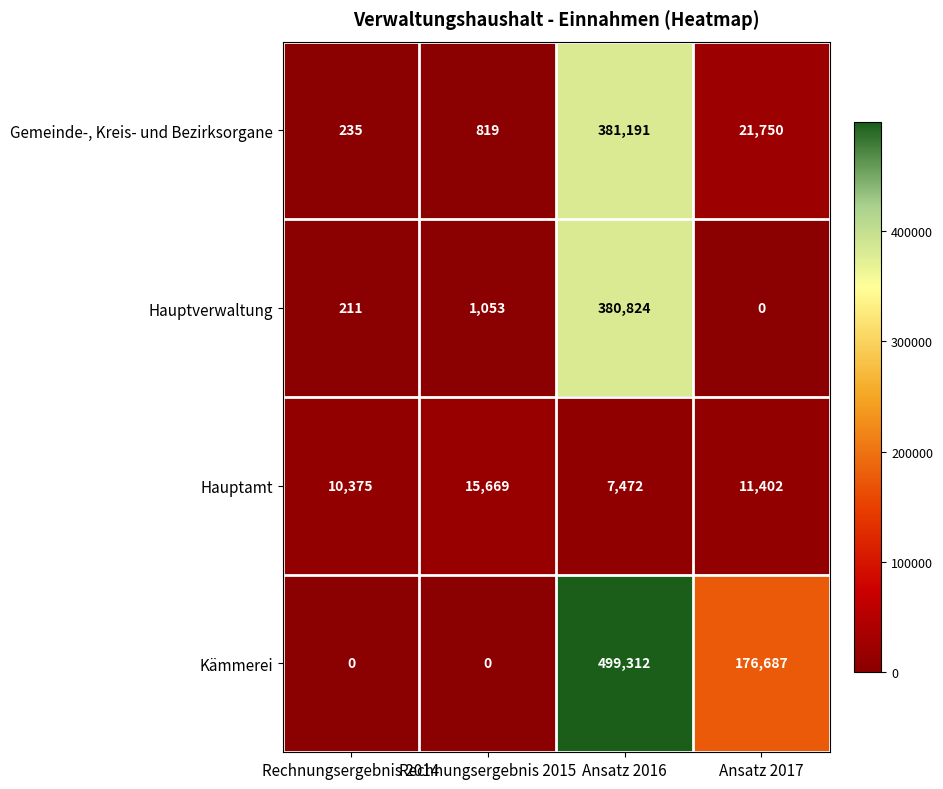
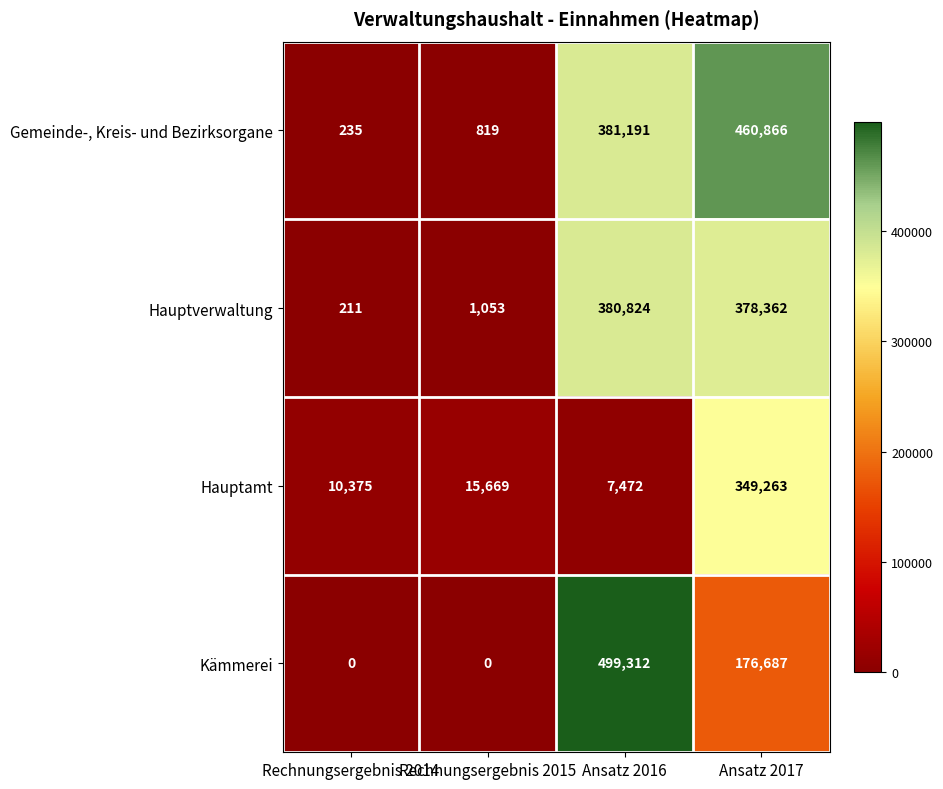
  {
    "Gemeinde-, Kreis- und Bezirksorgane": {
      "Ansatz 2016": "381,191",
-     "Ansatz 2017": "21,750"
+     "Ansatz 2017": "460,866"
    },
    "Hauptverwaltung": {
      "Ansatz 2016": "380,824",
-     "Ansatz 2017": "0"
+     "Ansatz 2017": "378,362"
    },
    "Hauptamt": {
      "Ansatz 2016": "7,472",
-     "Ansatz 2017": "11,402"
+     "Ansatz 2017": "349,263"
    },
    "Kämmerei": {
      "Ansatz 2016": "499,312",
      "Ansatz 2017": "176,687"
    }
  }
